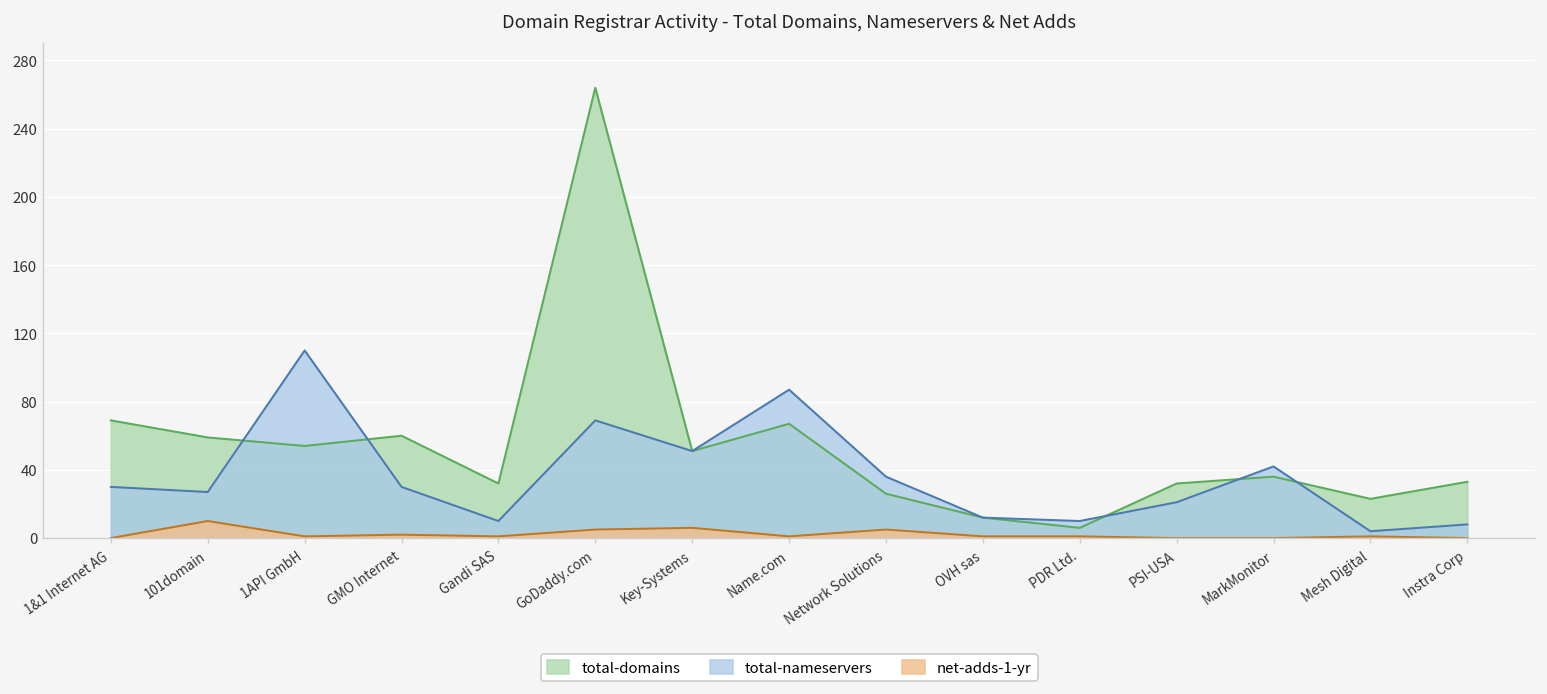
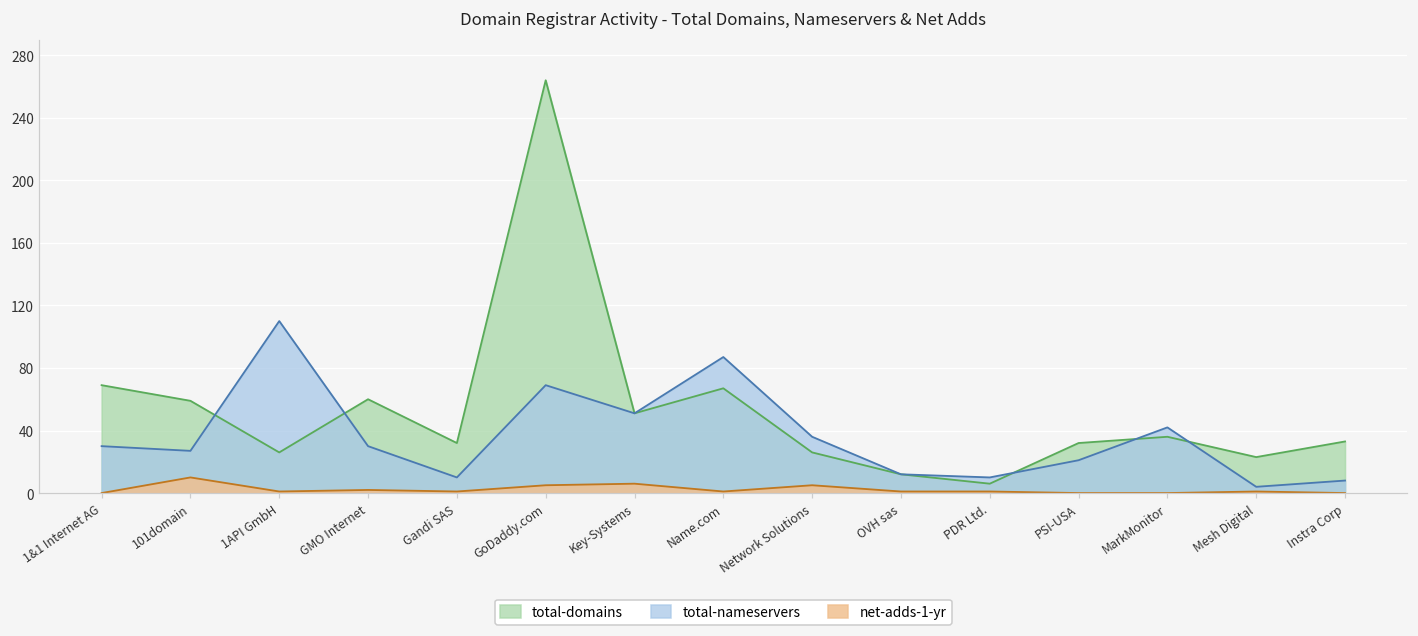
  {
    "total-domains": {
      "1&1 Internet AG": 69,
      "101domain": 59,
-     "1API GmbH": 54,
+     "1API GmbH": 26,
      "GMO Internet": 60,
      "Gandi SAS": 32,
      "GoDaddy.com": 264,
      "Name.com": 67,
      "Network Solutions": 26,
      "PDR Ltd.": 6,
      "PSI-USA": 32,
      "MarkMonitor": 36,
      "Mesh Digital": 23,
      "Instra Corp": 33
    },
    "total-nameservers": {
      "1&1 Internet AG": 30,
      "101domain": 27,
      "1API GmbH": 110,
      "GMO Internet": 30,
      "Gandi SAS": 10,
      "GoDaddy.com": 69,
      "Name.com": 87,
      "Network Solutions": 36,
      "PDR Ltd.": 10,
      "PSI-USA": 21,
      "MarkMonitor": 42,
      "Mesh Digital": 4,
      "Instra Corp": 8
    },
    "net-adds-1-yr": {
      "1&1 Internet AG": 0,
      "101domain": 10,
      "1API GmbH": 1,
      "GMO Internet": 2,
      "Gandi SAS": 1,
      "GoDaddy.com": 5,
      "Key-Systems": 6,
      "Name.com": 1,
      "Network Solutions": 5,
      "OVH sas": 1,
      "PDR Ltd.": 1,
      "PSI-USA": 0,
      "MarkMonitor": 0,
      "Mesh Digital": 1,
      "Instra Corp": 0
    }
  }
